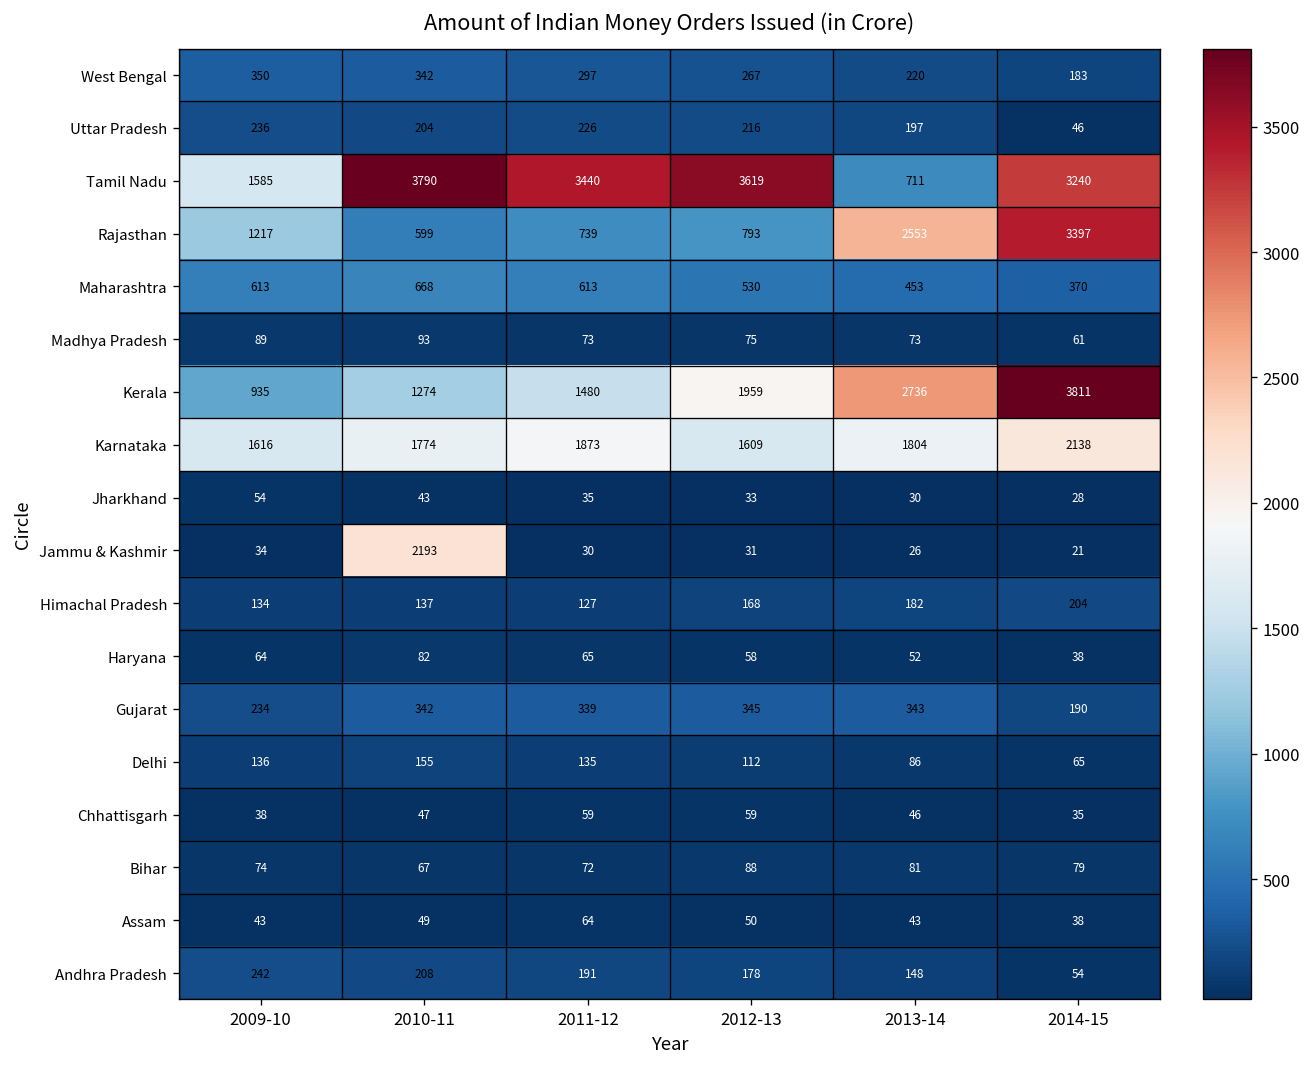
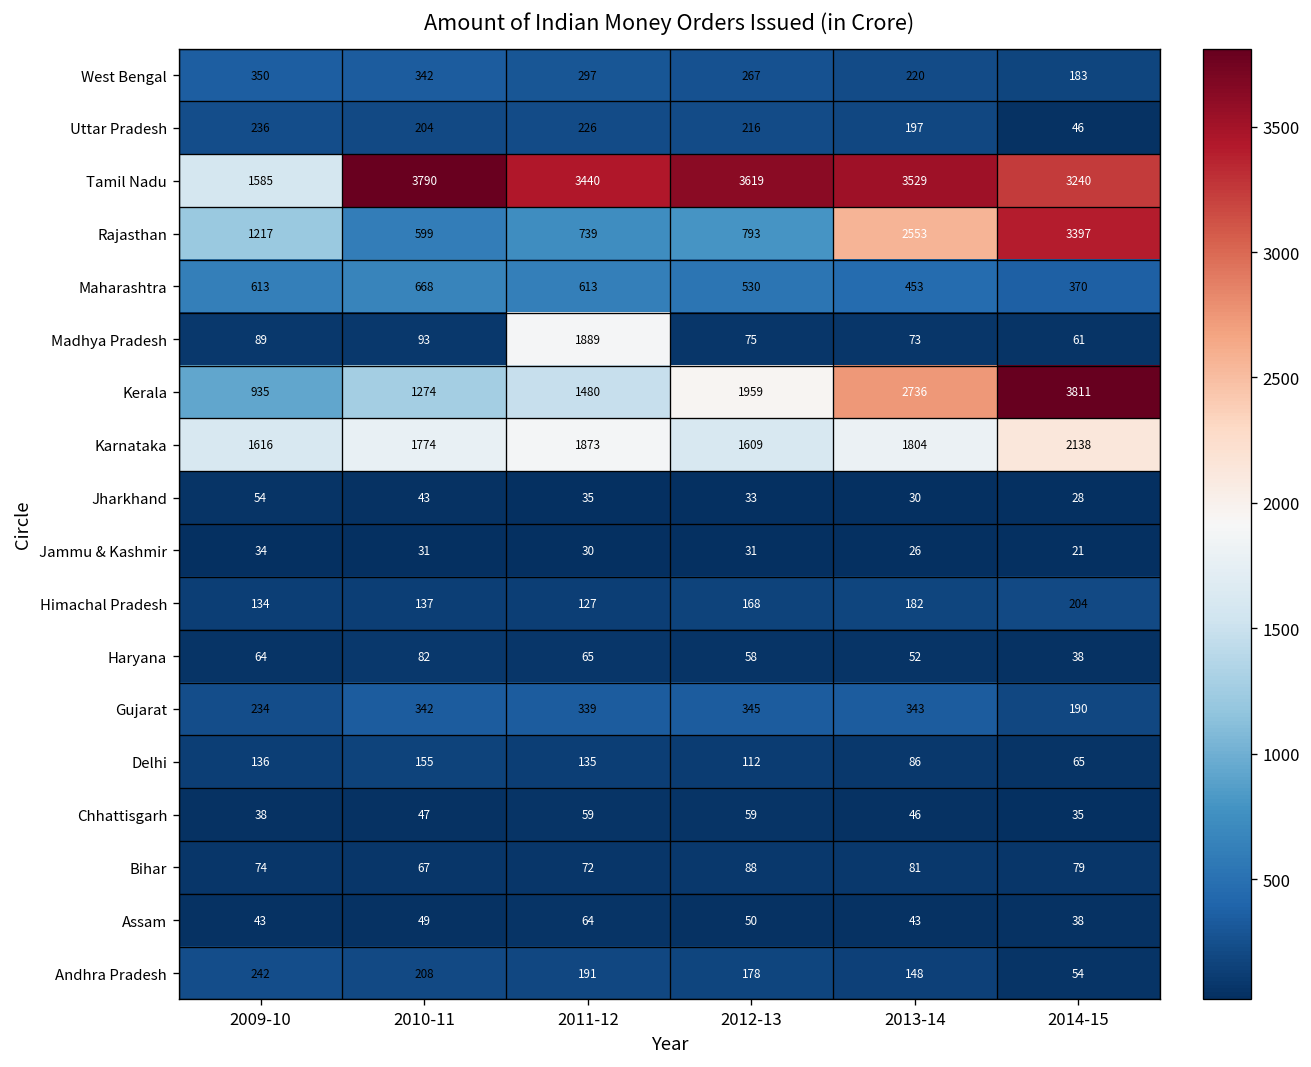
  {
    "West Bengal": {
      "2009-10": 350,
      "2010-11": 342,
      "2011-12": 297,
      "2012-13": 267,
      "2013-14": 220,
      "2014-15": 183
    },
    "Uttar Pradesh": {
      "2009-10": 236,
      "2010-11": 204,
      "2011-12": 226,
      "2012-13": 216,
      "2013-14": 197,
      "2014-15": 46
    },
    "Tamil Nadu": {
      "2009-10": 1585,
      "2010-11": 3790,
      "2011-12": 3440,
      "2012-13": 3619,
-     "2013-14": 711,
+     "2013-14": 3529,
      "2014-15": 3240
    },
    "Rajasthan": {
      "2009-10": 1217,
      "2010-11": 599,
      "2011-12": 739,
      "2012-13": 793,
      "2013-14": 2553,
      "2014-15": 3397
    },
    "Maharashtra": {
      "2009-10": 613,
      "2010-11": 668,
      "2011-12": 613,
      "2012-13": 530,
      "2013-14": 453,
      "2014-15": 370
    },
    "Madhya Pradesh": {
      "2009-10": 89,
      "2010-11": 93,
-     "2011-12": 73,
+     "2011-12": 1889,
      "2012-13": 75,
      "2013-14": 73,
      "2014-15": 61
    },
    "Kerala": {
      "2009-10": 935,
      "2010-11": 1274,
      "2011-12": 1480,
      "2012-13": 1959,
      "2013-14": 2736,
      "2014-15": 3811
    },
    "Karnataka": {
      "2009-10": 1616,
      "2010-11": 1774,
      "2011-12": 1873,
      "2012-13": 1609,
      "2013-14": 1804,
      "2014-15": 2138
    },
    "Jharkhand": {
      "2009-10": 54,
      "2010-11": 43,
      "2011-12": 35,
      "2012-13": 33,
      "2013-14": 30,
      "2014-15": 28
    },
    "Jammu & Kashmir": {
      "2009-10": 34,
-     "2010-11": 2193,
+     "2010-11": 31,
      "2011-12": 30,
      "2012-13": 31,
      "2013-14": 26,
      "2014-15": 21
    },
    "Himachal Pradesh": {
      "2009-10": 134,
      "2010-11": 137,
      "2011-12": 127,
      "2012-13": 168,
      "2013-14": 182,
      "2014-15": 204
    },
    "Haryana": {
      "2009-10": 64,
      "2010-11": 82,
      "2011-12": 65,
      "2012-13": 58,
      "2013-14": 52,
      "2014-15": 38
    },
    "Gujarat": {
      "2009-10": 234,
      "2010-11": 342,
      "2011-12": 339,
      "2012-13": 345,
      "2013-14": 343,
      "2014-15": 190
    },
    "Delhi": {
      "2009-10": 136,
      "2010-11": 155,
      "2011-12": 135,
      "2012-13": 112,
      "2013-14": 86,
      "2014-15": 65
    },
    "Chhattisgarh": {
      "2009-10": 38,
      "2010-11": 47,
      "2011-12": 59,
      "2012-13": 59,
      "2013-14": 46,
      "2014-15": 35
    },
    "Bihar": {
      "2009-10": 74,
      "2010-11": 67,
      "2011-12": 72,
      "2012-13": 88,
      "2013-14": 81,
      "2014-15": 79
    },
    "Assam": {
      "2009-10": 43,
      "2010-11": 49,
      "2011-12": 64,
      "2012-13": 50,
      "2013-14": 43,
      "2014-15": 38
    },
    "Andhra Pradesh": {
      "2009-10": 242,
      "2010-11": 208,
      "2011-12": 191,
      "2012-13": 178,
      "2013-14": 148,
      "2014-15": 54
    }
  }
